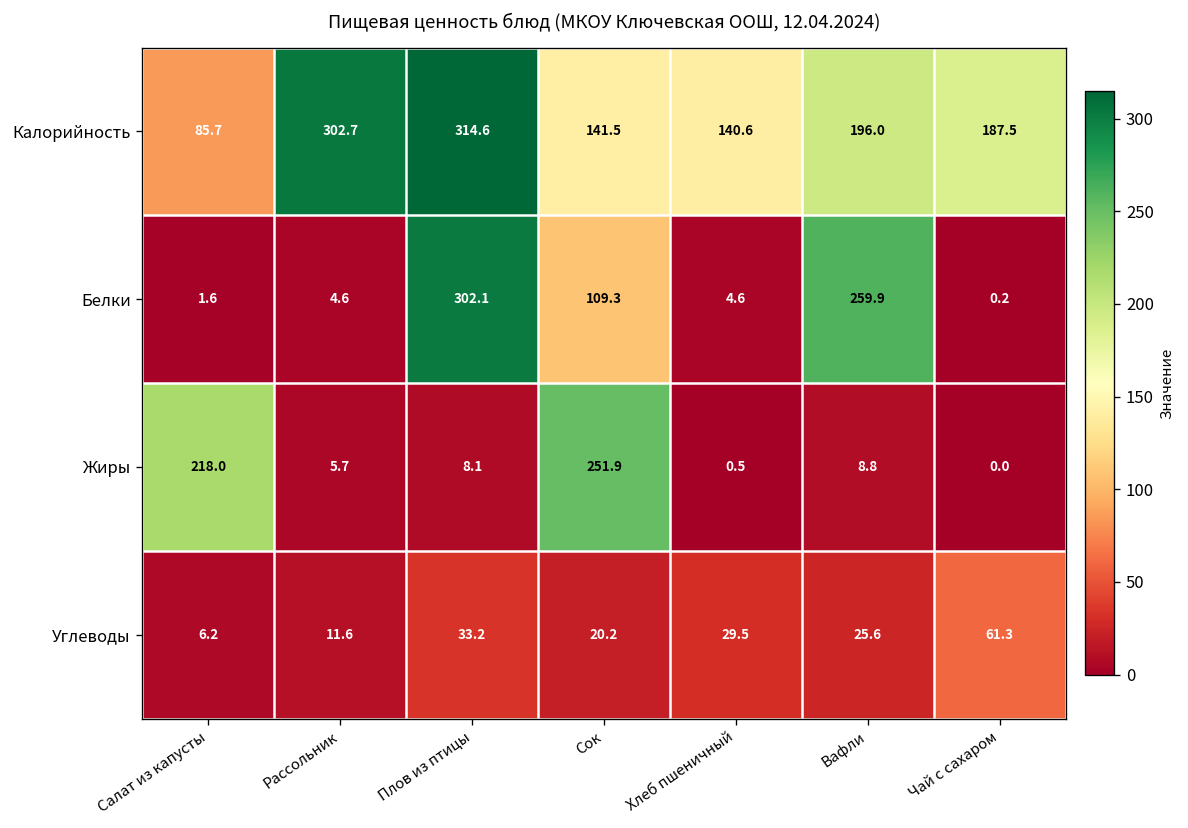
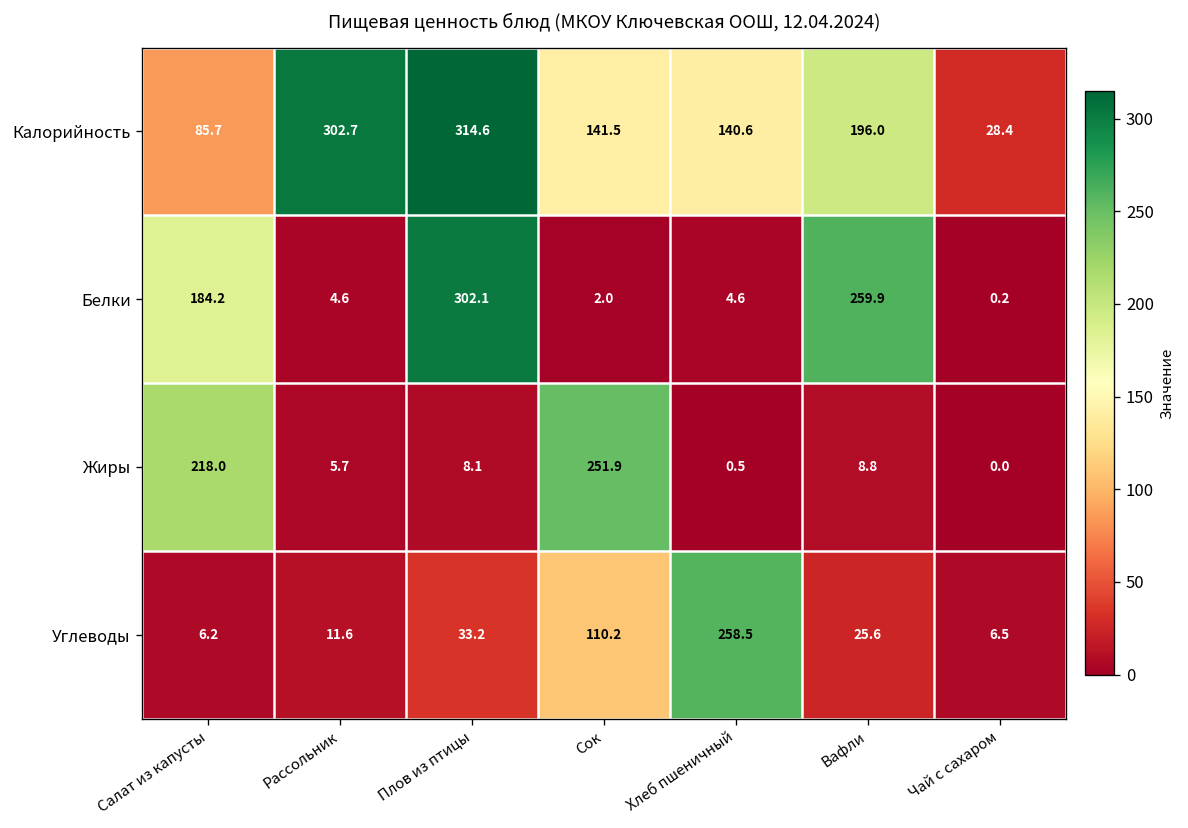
  {
    "Калорийность": {
      "Салат из капусты": 85.7,
      "Рассольник": 302.7,
      "Плов из птицы": 314.6,
      "Сок": 141.5,
      "Хлеб пшеничный": 140.6,
      "Вафли": 196.0,
-     "Чай с сахаром": 187.5
+     "Чай с сахаром": 28.4
    },
    "Белки": {
-     "Салат из капусты": 1.6,
+     "Салат из капусты": 184.2,
      "Рассольник": 4.6,
      "Плов из птицы": 302.1,
-     "Сок": 109.3,
+     "Сок": 2.0,
      "Хлеб пшеничный": 4.6,
      "Вафли": 259.9,
      "Чай с сахаром": 0.2
    },
    "Жиры": {
      "Салат из капусты": 218.0,
      "Рассольник": 5.7,
      "Плов из птицы": 8.1,
      "Сок": 251.9,
      "Хлеб пшеничный": 0.5,
      "Вафли": 8.8,
      "Чай с сахаром": 0.0
    },
    "Углеводы": {
      "Салат из капусты": 6.2,
      "Рассольник": 11.6,
      "Плов из птицы": 33.2,
-     "Сок": 20.2,
-     "Хлеб пшеничный": 29.5,
+     "Сок": 110.2,
+     "Хлеб пшеничный": 258.5,
      "Вафли": 25.6,
-     "Чай с сахаром": 61.3
+     "Чай с сахаром": 6.5
    }
  }
